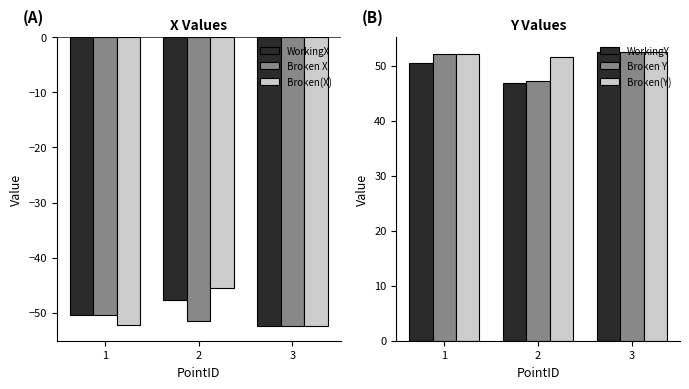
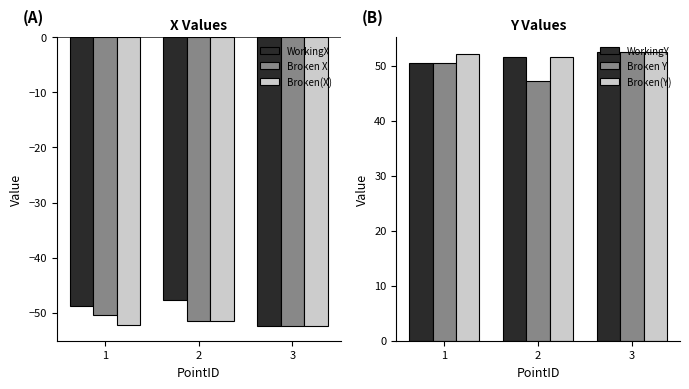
  {
    "X Values": {
      "WorkingX": {
-       "1": -51,
+       "1": -49,
        "2": -48,
        "3": -53
      },
      "Broken X": {
        "1": -51,
        "2": -52,
        "3": -53
      },
      "Broken(X)": {
        "1": -52,
-       "2": -46,
+       "2": -52,
        "3": -53
      }
    },
    "Y Values": {
      "WorkingY": {
        "1": 51,
-       "2": 47,
+       "2": 52,
        "3": 53
      },
      "Broken Y": {
-       "1": 52,
+       "1": 51,
        "2": 47,
        "3": 53
      },
      "Broken(Y)": {
        "1": 52,
        "2": 52,
        "3": 53
      }
    }
  }
